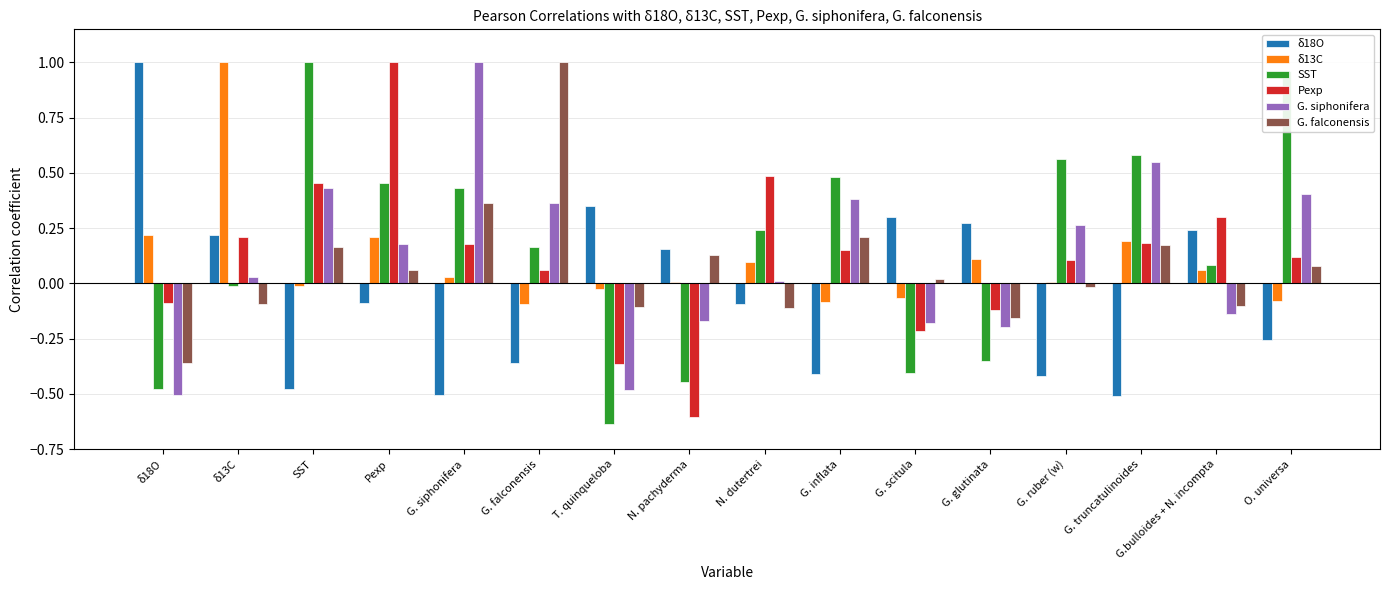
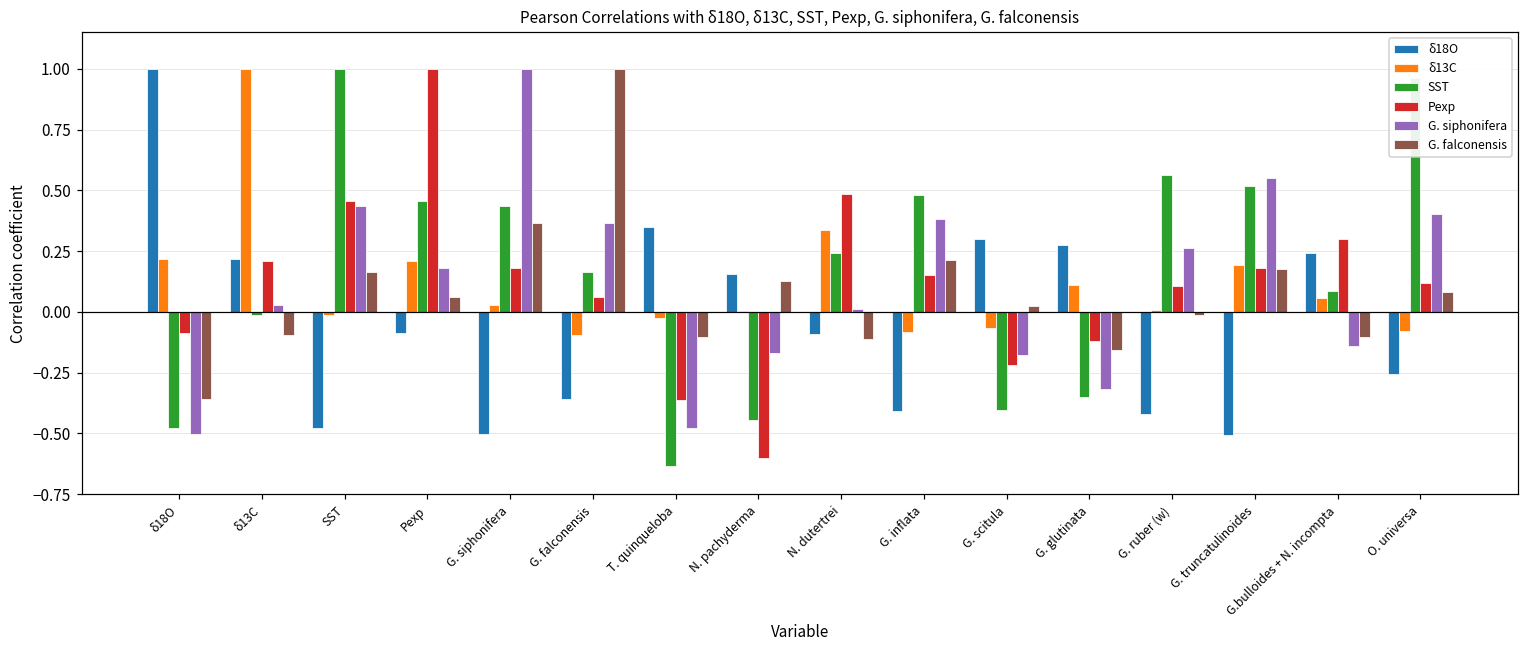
  {
    "δ18O": {
      "δ18O": 1.00,
      "δ13C": 0.22,
      "SST": -0.48,
      "Pexp": -0.09,
      "G. siphonifera": -0.50,
      "G. falconensis": -0.36,
      "T. quinqueloba": 0.35,
      "N. pachyderma": 0.16,
      "N. dutertrei": -0.09,
      "G. inflata": -0.41,
      "G. scitula": 0.30,
      "G. glutinata": 0.28,
      "G. ruber (w)": -0.42,
      "G. truncatulinoides": -0.51,
      "G.bulloides + N. incompta": 0.24,
      "O. universa": -0.26
    },
    "δ13C": {
      "δ18O": 0.22,
      "δ13C": 1.00,
      "SST": -0.01,
      "Pexp": 0.21,
      "G. siphonifera": 0.03,
      "G. falconensis": -0.09,
      "T. quinqueloba": -0.03,
-     "N. dutertrei": 0.10,
+     "N. dutertrei": 0.34,
      "G. inflata": -0.08,
      "G. scitula": -0.06,
      "G. glutinata": 0.11,
      "G. truncatulinoides": 0.19,
      "G.bulloides + N. incompta": 0.06,
      "O. universa": -0.08
    },
    "SST": {
      "δ18O": -0.48,
      "δ13C": -0.01,
      "SST": 1.00,
      "Pexp": 0.46,
      "G. siphonifera": 0.43,
      "G. falconensis": 0.16,
      "T. quinqueloba": -0.63,
      "N. pachyderma": -0.44,
      "N. dutertrei": 0.24,
      "G. inflata": 0.48,
      "G. scitula": -0.41,
      "G. glutinata": -0.35,
      "G. ruber (w)": 0.56,
-     "G. truncatulinoides": 0.58,
+     "G. truncatulinoides": 0.52,
      "G.bulloides + N. incompta": 0.08
    },
    "Pexp": {
      "δ18O": -0.09,
      "δ13C": 0.21,
      "SST": 0.46,
      "Pexp": 1.00,
      "G. siphonifera": 0.18,
      "G. falconensis": 0.06,
      "T. quinqueloba": -0.36,
      "N. pachyderma": -0.60,
      "N. dutertrei": 0.49,
      "G. inflata": 0.15,
      "G. scitula": -0.22,
      "G. glutinata": -0.12,
      "G. ruber (w)": 0.11,
      "G. truncatulinoides": 0.18,
      "G.bulloides + N. incompta": 0.30,
      "O. universa": 0.12
    },
    "G. siphonifera": {
      "δ18O": -0.50,
      "δ13C": 0.03,
      "SST": 0.43,
      "Pexp": 0.18,
      "G. siphonifera": 1.00,
      "G. falconensis": 0.37,
      "T. quinqueloba": -0.48,
      "N. pachyderma": -0.17,
      "G. inflata": 0.38,
      "G. scitula": -0.18,
-     "G. glutinata": -0.20,
+     "G. glutinata": -0.32,
      "G. ruber (w)": 0.26,
      "G. truncatulinoides": 0.55,
      "G.bulloides + N. incompta": -0.14,
      "O. universa": 0.40
    },
    "G. falconensis": {
      "δ18O": -0.36,
      "δ13C": -0.09,
      "SST": 0.16,
      "Pexp": 0.06,
      "G. siphonifera": 0.37,
      "G. falconensis": 1.00,
      "T. quinqueloba": -0.10,
      "N. pachyderma": 0.13,
      "N. dutertrei": -0.11,
      "G. inflata": 0.21,
      "G. scitula": 0.02,
      "G. glutinata": -0.16,
      "G. ruber (w)": -0.01,
      "G. truncatulinoides": 0.17,
      "G.bulloides + N. incompta": -0.10,
      "O. universa": 0.08
    }
  }
